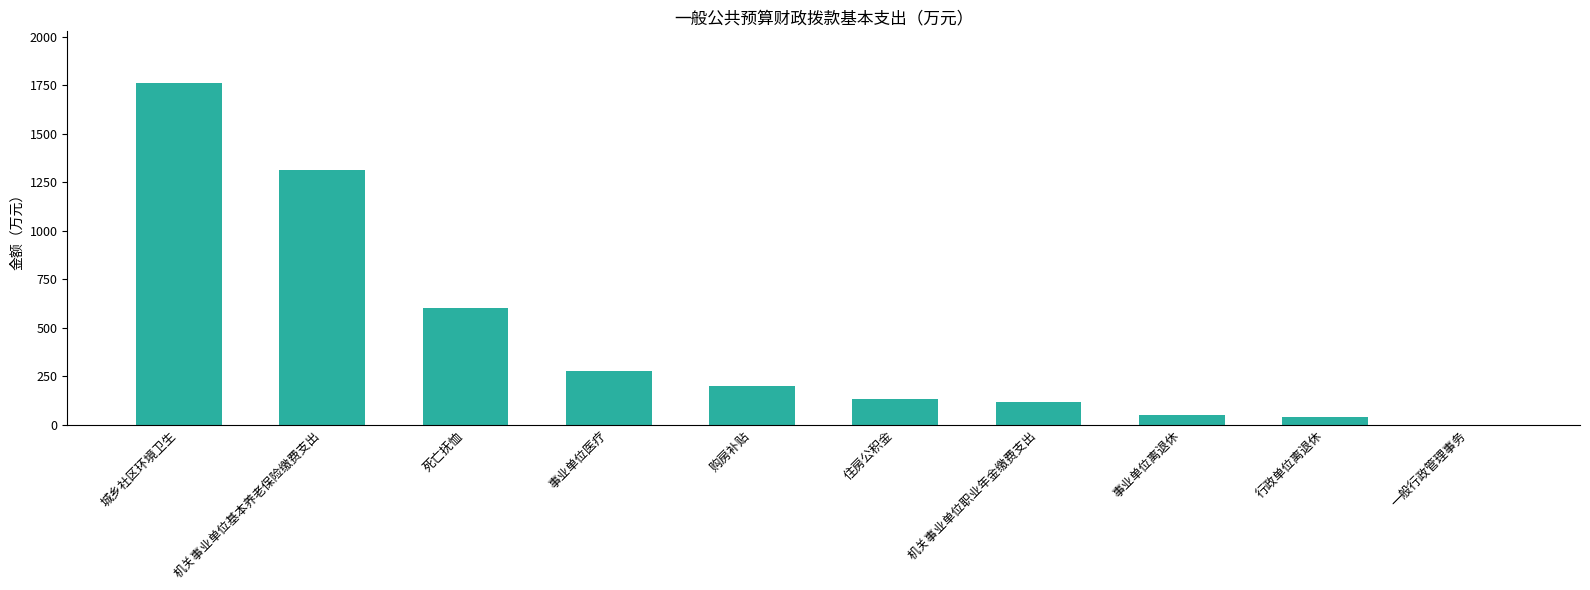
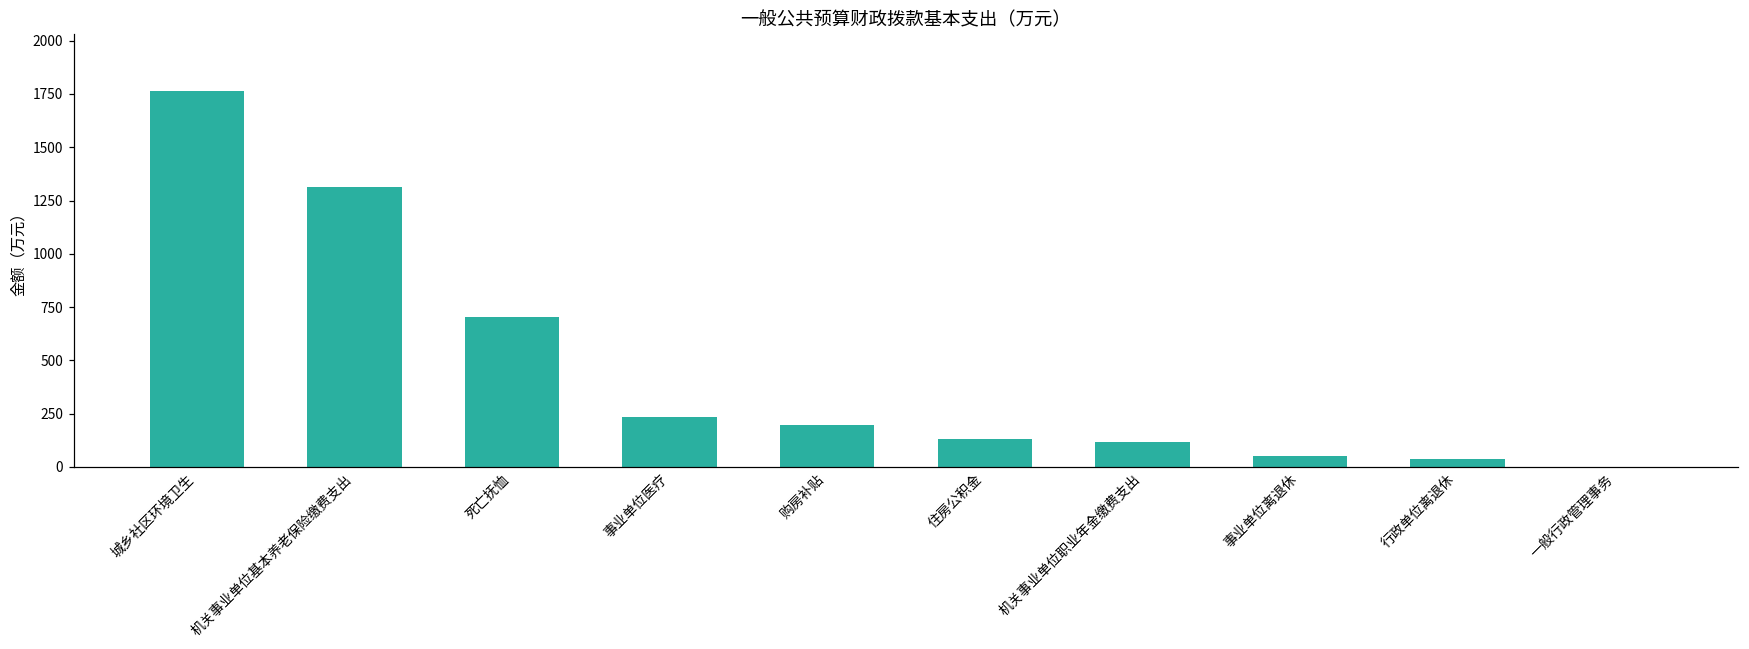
  {
    "城乡社区环境卫生": 1760,
    "机关事业单位基本养老保险缴费支出": 1320,
-   "死亡抚恤": 600,
-   "事业单位医疗": 280,
+   "死亡抚恤": 700,
+   "事业单位医疗": 230,
    "购房补贴": 200,
    "住房公积金": 130,
    "机关事业单位职业年金缴费支出": 120,
    "事业单位离退休": 50,
    "行政单位离退休": 40,
    "一般行政管理事务": 0
  }
